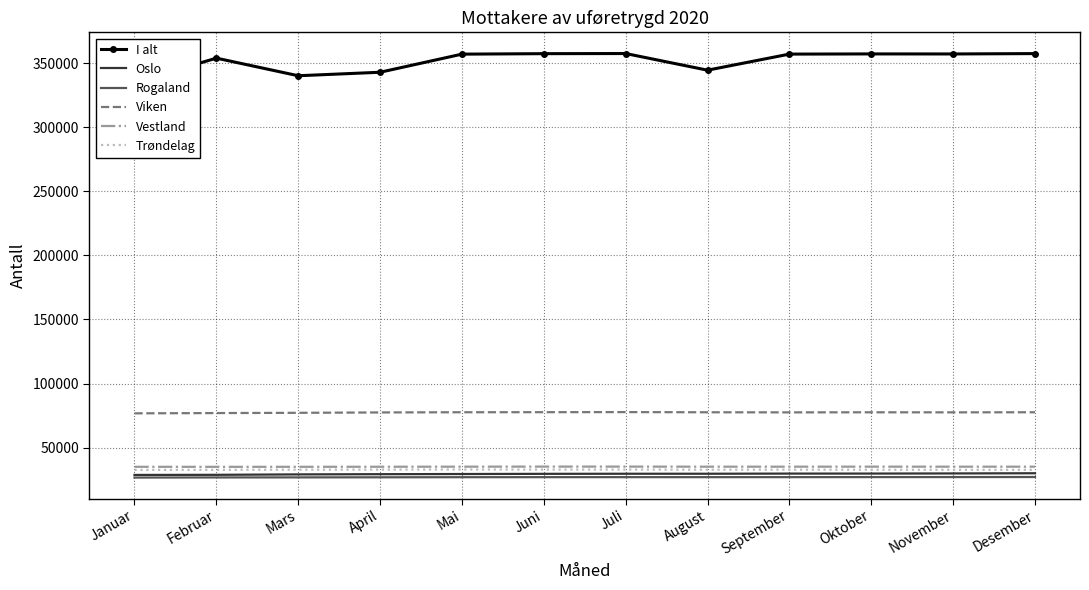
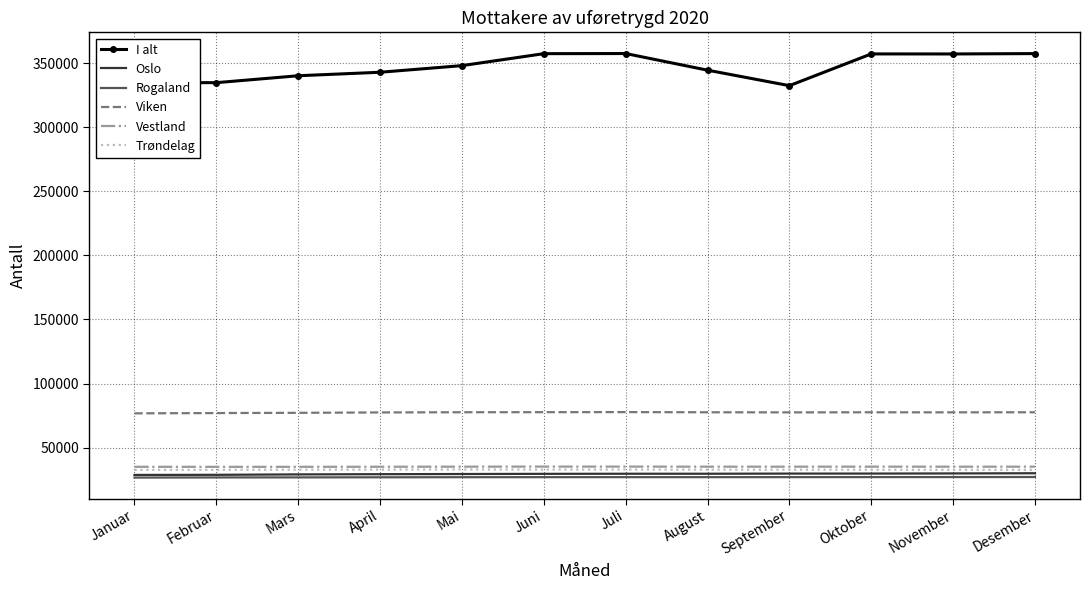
  {
    "I alt": {
-     "Februar": 354000,
+     "Februar": 335000,
      "Mars": 340000,
      "April": 343000,
-     "Mai": 357000,
+     "Mai": 348000,
      "Juni": 358000,
      "Juli": 358000,
      "August": 345000,
-     "September": 357000,
+     "September": 333000,
      "Oktober": 357000,
      "November": 357000,
      "Desember": 358000
    }
  }
